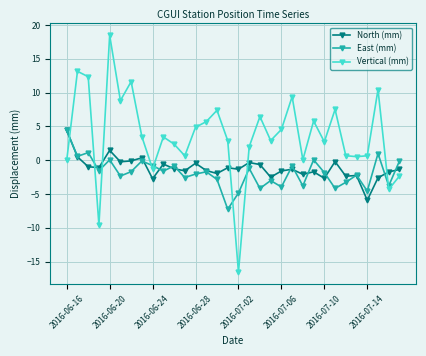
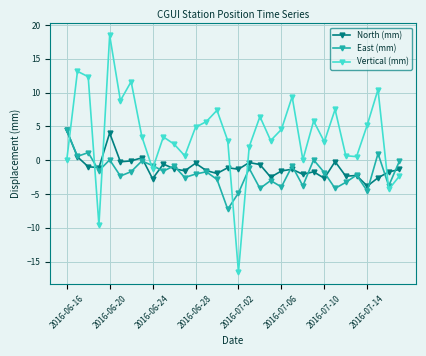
  {
    "North (mm)": {
-     "2016-06-20": 1,
+     "2016-06-20": 4,
      "2016-06-24": -3,
      "2016-06-28": 0,
      "2016-07-02": -1,
      "2016-07-06": -2,
      "2016-07-10": -3,
-     "2016-07-14": -6
+     "2016-07-14": -4
    },
    "East (mm)": {
      "2016-06-20": 0,
      "2016-06-24": -1,
      "2016-06-28": -2,
      "2016-07-02": -5,
      "2016-07-06": -4,
      "2016-07-10": -2,
      "2016-07-14": -5
    },
    "Vertical (mm)": {
      "2016-06-16": 0,
      "2016-06-20": 18,
      "2016-06-24": -1,
      "2016-06-28": 5,
      "2016-07-02": -17,
      "2016-07-06": 5,
      "2016-07-10": 3,
-     "2016-07-14": 1
+     "2016-07-14": 5
    }
  }
